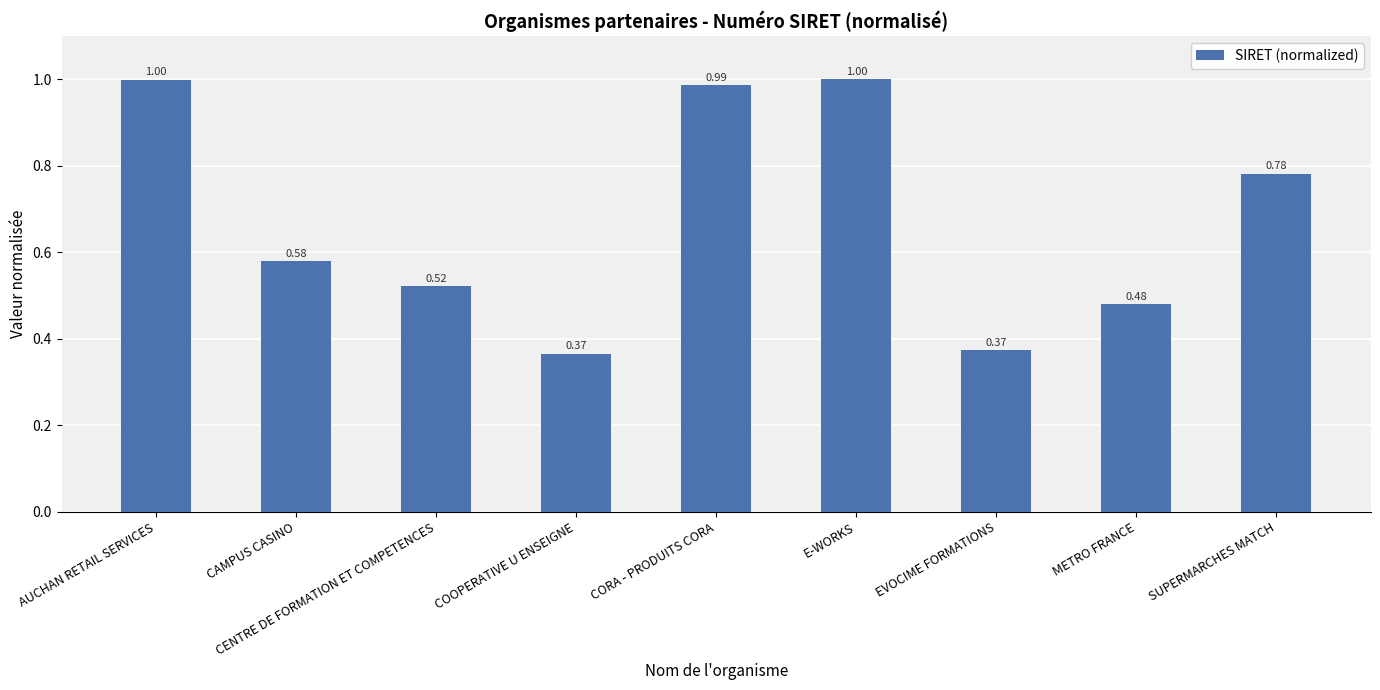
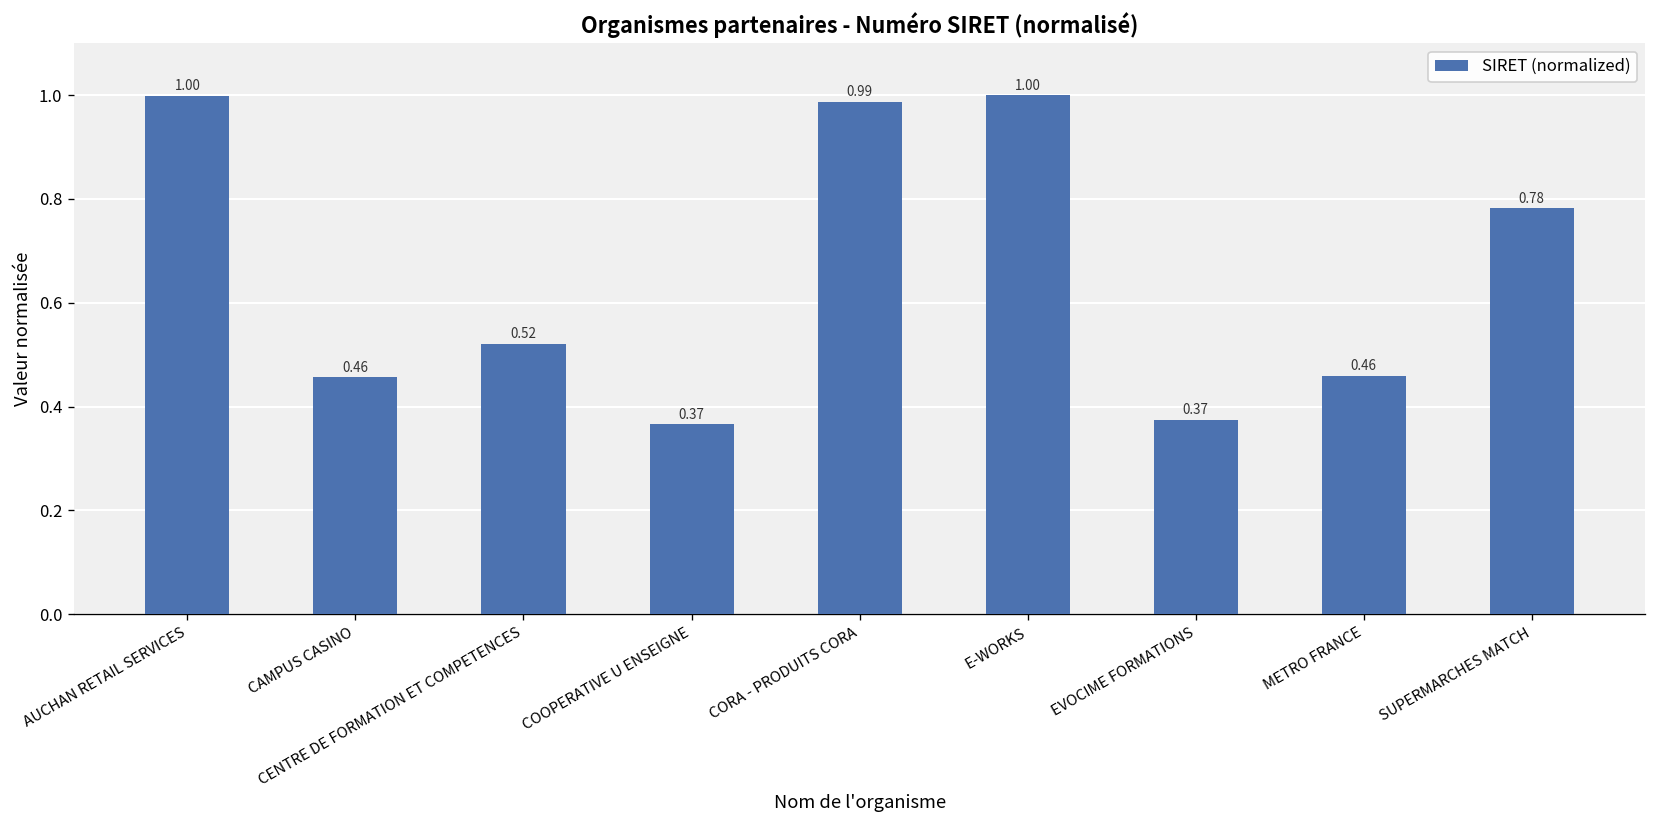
  {
    "AUCHAN RETAIL SERVICES": 1.00,
-   "CAMPUS CASINO": 0.58,
+   "CAMPUS CASINO": 0.46,
    "CENTRE DE FORMATION ET COMPETENCES": 0.52,
    "COOPERATIVE U ENSEIGNE": 0.37,
    "CORA - PRODUITS CORA": 0.99,
    "E-WORKS": 1.00,
    "EVOCIME FORMATIONS": 0.37,
-   "METRO FRANCE": 0.48,
+   "METRO FRANCE": 0.46,
    "SUPERMARCHES MATCH": 0.78
  }
